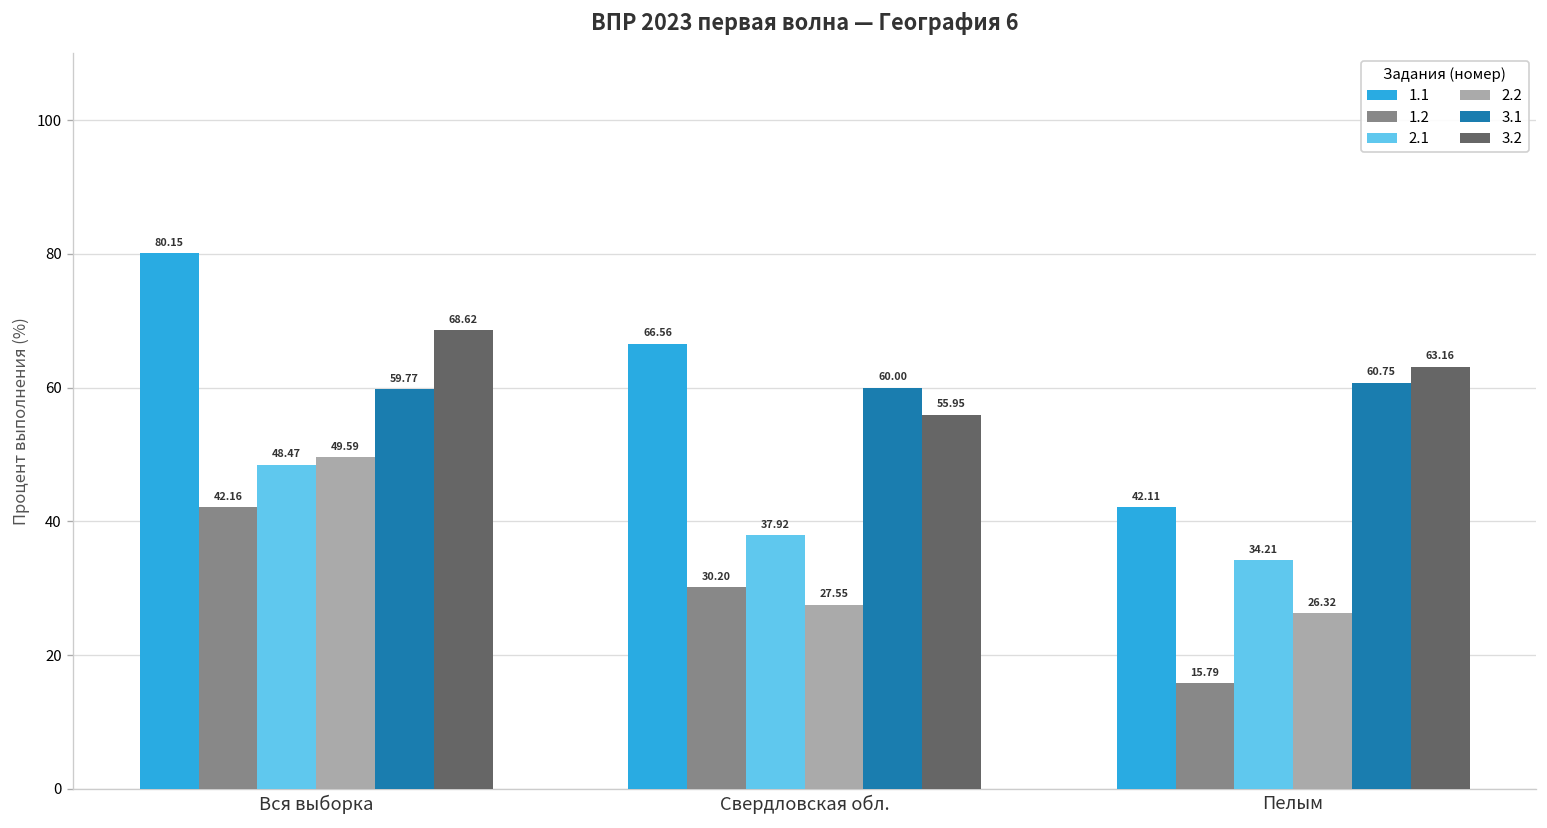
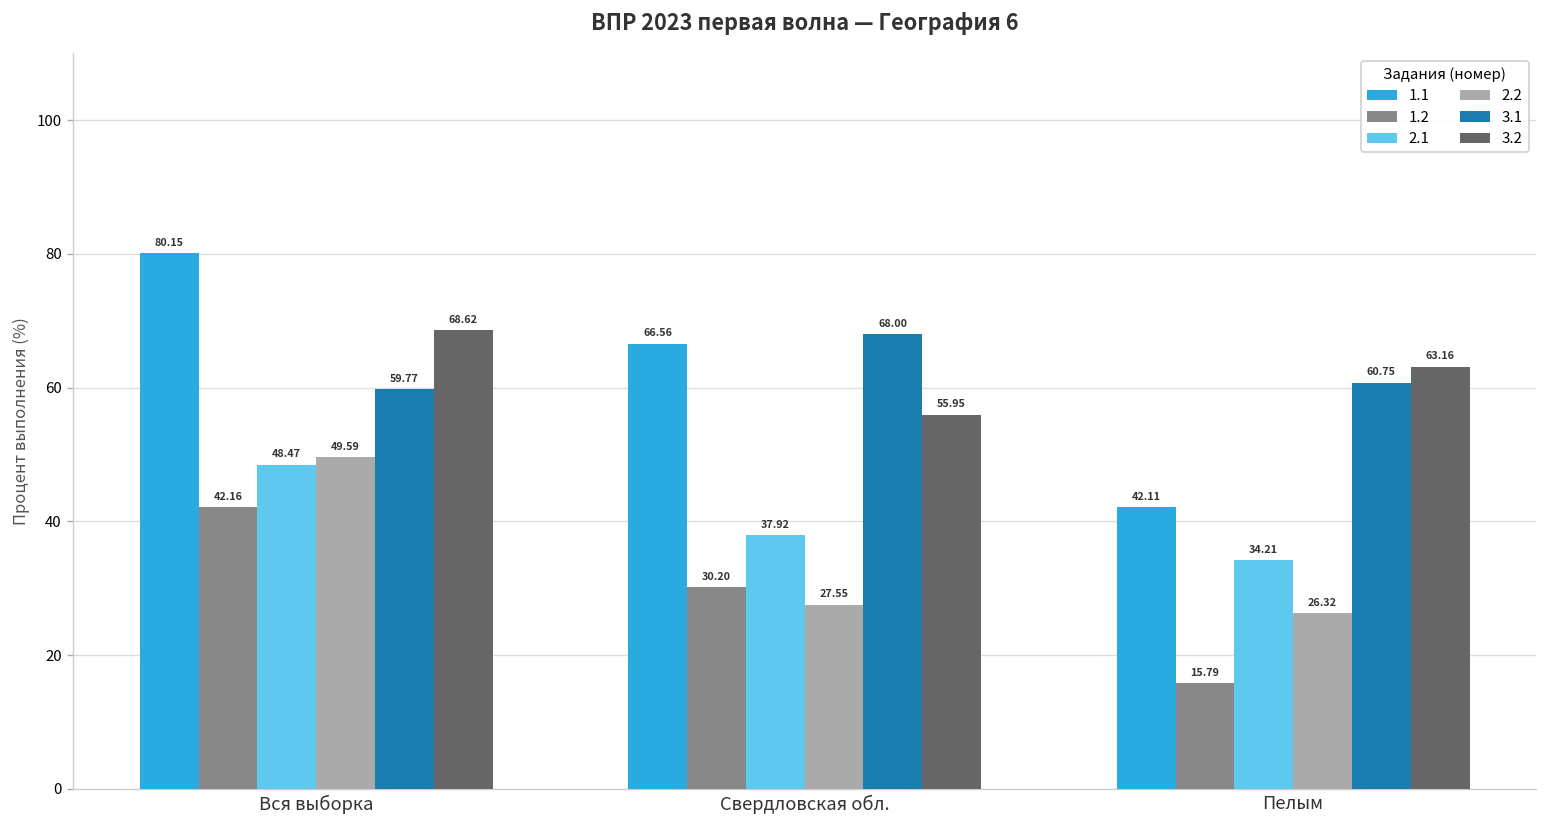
  {
    "1.1": {
      "Вся выборка": 80.15,
      "Свердловская обл.": 66.56,
      "Пелым": 42.11
    },
    "2.1": {
      "Вся выборка": 48.47,
      "Свердловская обл.": 37.92,
      "Пелым": 34.21
    },
    "3.1": {
      "Вся выборка": 59.77,
-     "Свердловская обл.": 60.00,
+     "Свердловская обл.": 68.00,
      "Пелым": 60.75
    }
  }
